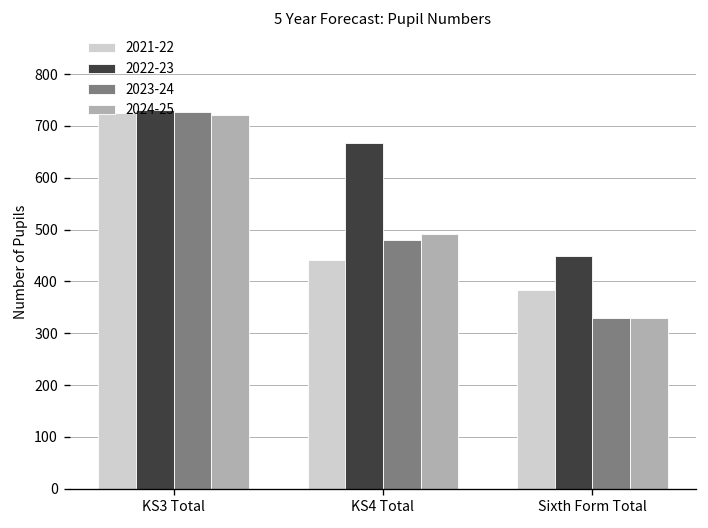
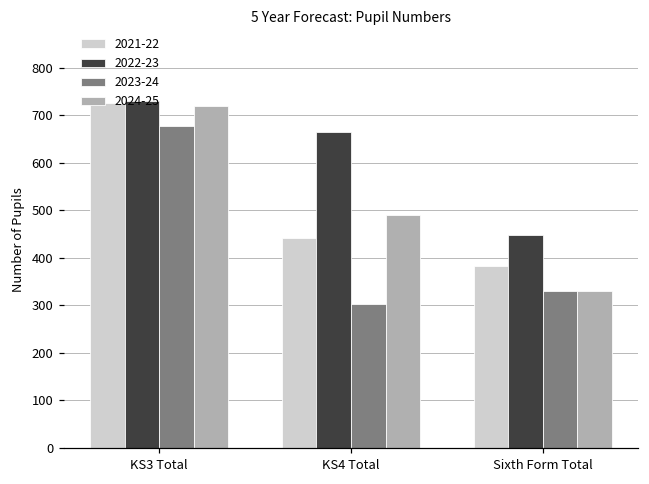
  {
    "2022-23": {
      "KS3 Total": 730,
      "KS4 Total": 670,
      "Sixth Form Total": 450
    },
    "2023-24": {
-     "KS3 Total": 730,
-     "KS4 Total": 480,
+     "KS3 Total": 680,
+     "KS4 Total": 300,
      "Sixth Form Total": 330
    }
  }
